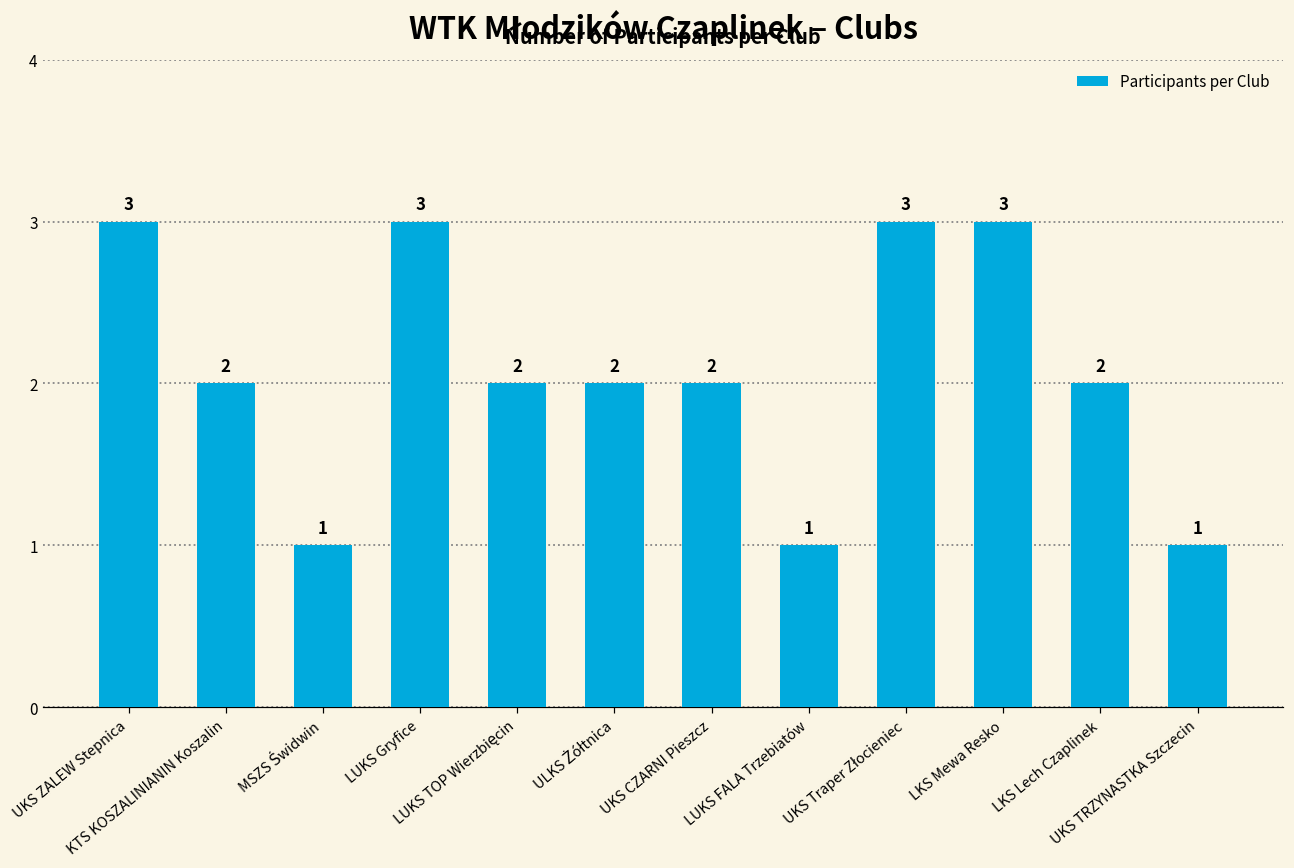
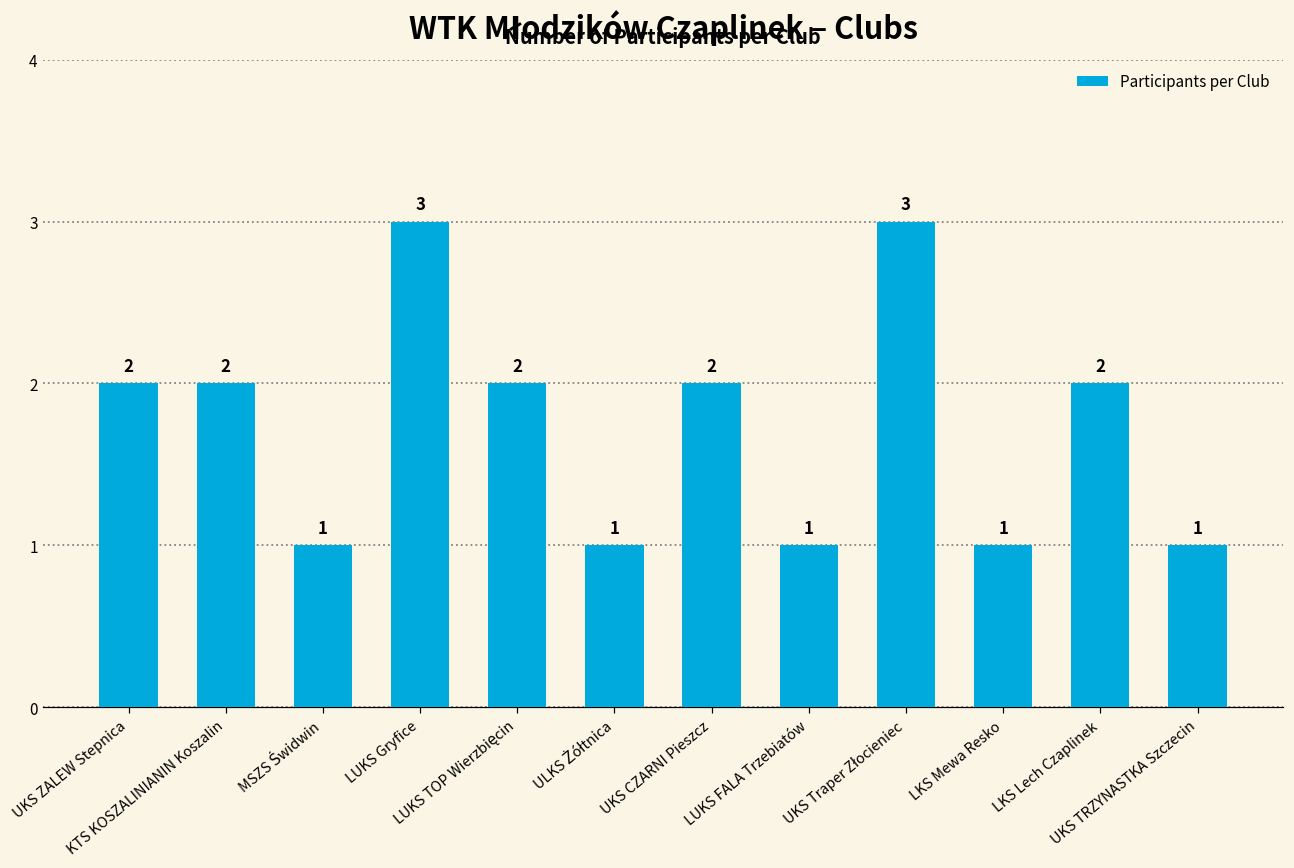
  {
-   "UKS ZALEW Stepnica": 3,
+   "UKS ZALEW Stepnica": 2,
    "KTS KOSZALINIANIN Koszalin": 2,
    "MSZS Świdwin": 1,
    "LUKS Gryfice": 3,
    "LUKS TOP Wierzbięcin": 2,
-   "ULKS Żółtnica": 2,
+   "ULKS Żółtnica": 1,
    "UKS CZARNI Pieszcz": 2,
    "LUKS FALA Trzebiatów": 1,
    "UKS Traper Złocieniec": 3,
-   "LKS Mewa Resko": 3,
+   "LKS Mewa Resko": 1,
    "LKS Lech Czaplinek": 2,
    "UKS TRZYNASTKA Szczecin": 1
  }
